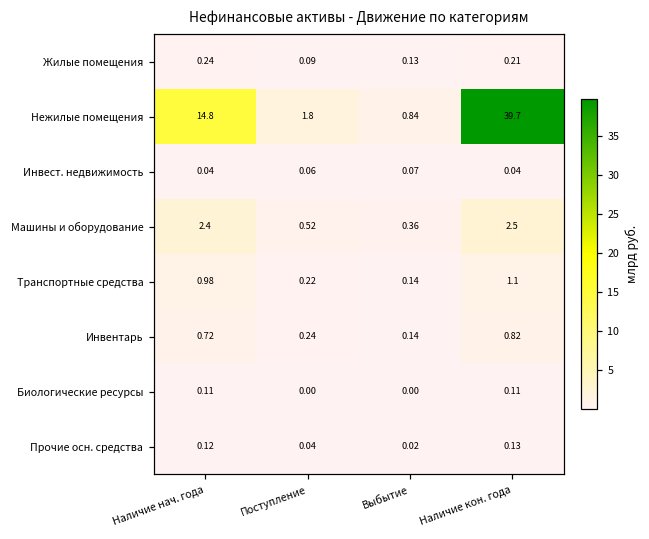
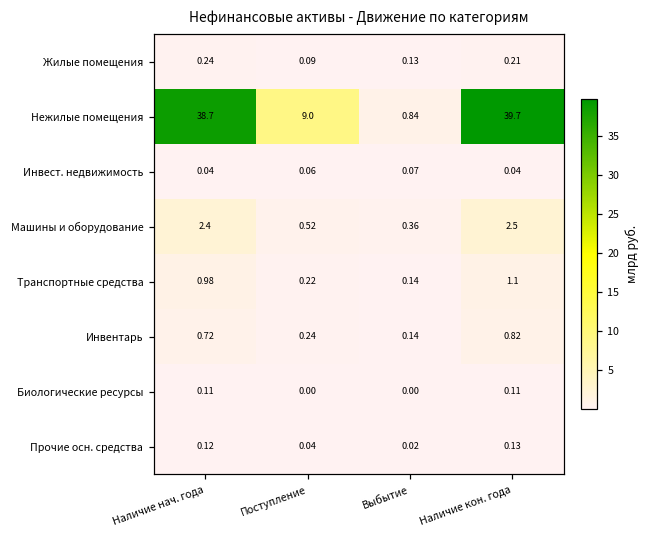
  {
    "Жилые помещения": {
      "Наличие нач. года": 0.24,
      "Поступление": 0.09,
      "Выбытие": 0.13,
      "Наличие кон. года": 0.21
    },
    "Нежилые помещения": {
-     "Наличие нач. года": 14.8,
-     "Поступление": 1.8,
+     "Наличие нач. года": 38.7,
+     "Поступление": 9.0,
      "Выбытие": 0.84,
      "Наличие кон. года": 39.7
    },
    "Инвест. недвижимость": {
      "Наличие нач. года": 0.04,
      "Поступление": 0.06,
      "Выбытие": 0.07,
      "Наличие кон. года": 0.04
    },
    "Машины и оборудование": {
      "Наличие нач. года": 2.4,
      "Поступление": 0.52,
      "Выбытие": 0.36,
      "Наличие кон. года": 2.5
    },
    "Транспортные средства": {
      "Наличие нач. года": 0.98,
      "Поступление": 0.22,
      "Выбытие": 0.14,
      "Наличие кон. года": 1.1
    },
    "Инвентарь": {
      "Наличие нач. года": 0.72,
      "Поступление": 0.24,
      "Выбытие": 0.14,
      "Наличие кон. года": 0.82
    },
    "Биологические ресурсы": {
      "Наличие нач. года": 0.11,
      "Поступление": 0.00,
      "Выбытие": 0.00,
      "Наличие кон. года": 0.11
    },
    "Прочие осн. средства": {
      "Наличие нач. года": 0.12,
      "Поступление": 0.04,
      "Выбытие": 0.02,
      "Наличие кон. года": 0.13
    }
  }
